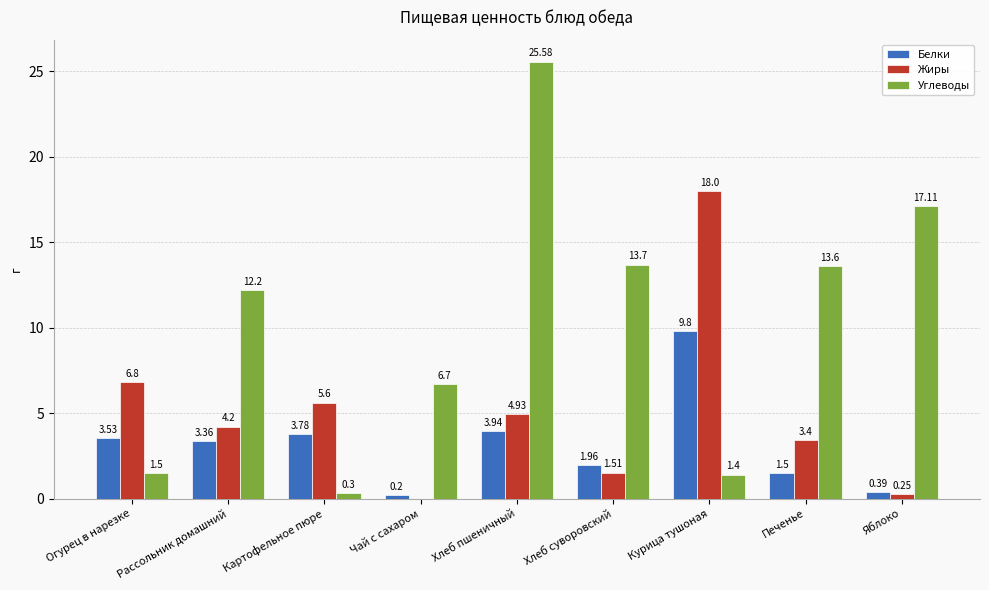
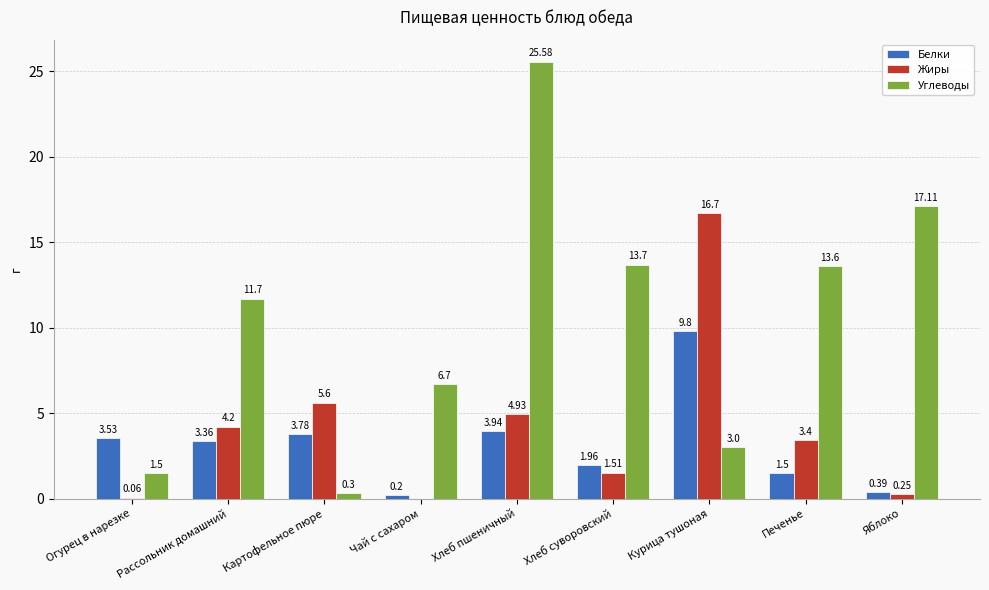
  {
    "Белки": {
      "Огурец в нарезке": 3.53,
      "Рассольник домашний": 3.36,
      "Картофельное пюре": 3.78,
      "Чай с сахаром": 0.2,
      "Хлеб пшеничный": 3.94,
      "Хлеб суворовский": 1.96,
      "Курица тушоная": 9.8,
      "Печенье": 1.5,
      "Яблоко": 0.39
    },
    "Жиры": {
-     "Огурец в нарезке": 6.8,
+     "Огурец в нарезке": 0.06,
      "Рассольник домашний": 4.2,
      "Картофельное пюре": 5.6,
      "Хлеб пшеничный": 4.93,
      "Хлеб суворовский": 1.51,
-     "Курица тушоная": 18.0,
+     "Курица тушоная": 16.7,
      "Печенье": 3.4,
      "Яблоко": 0.25
    },
    "Углеводы": {
      "Огурец в нарезке": 1.5,
-     "Рассольник домашний": 12.2,
+     "Рассольник домашний": 11.7,
      "Картофельное пюре": 0.3,
      "Чай с сахаром": 6.7,
      "Хлеб пшеничный": 25.58,
      "Хлеб суворовский": 13.7,
-     "Курица тушоная": 1.4,
+     "Курица тушоная": 3.0,
      "Печенье": 13.6,
      "Яблоко": 17.11
    }
  }
